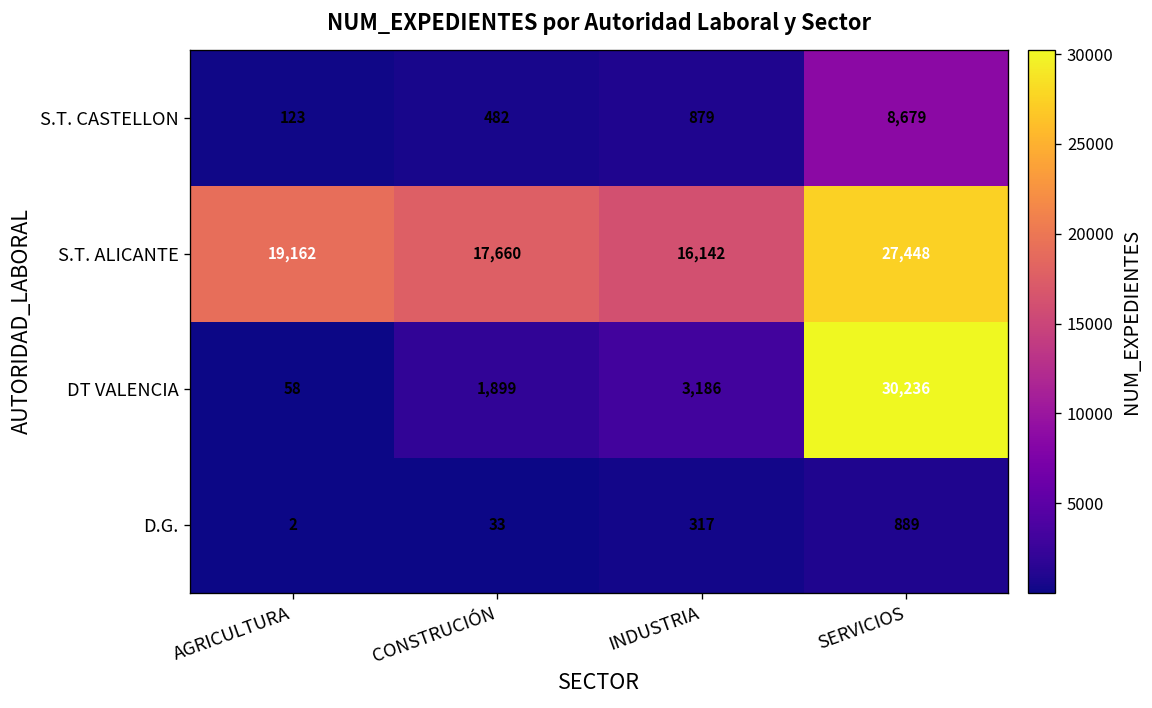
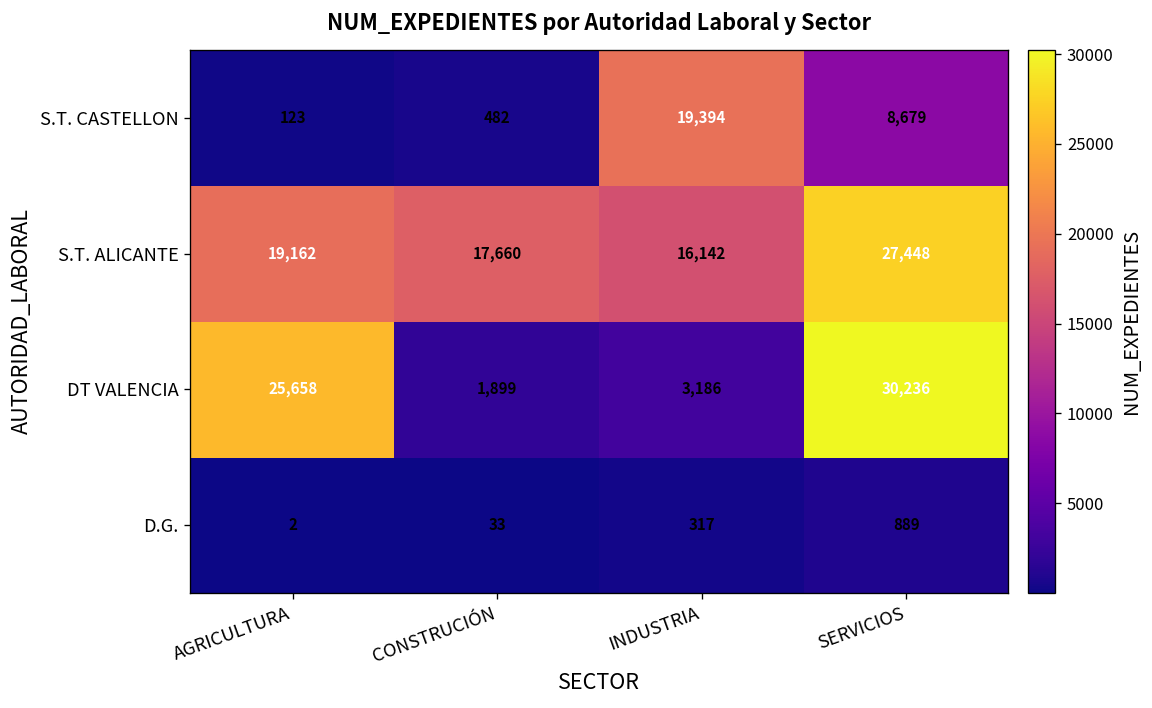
  {
    "S.T. CASTELLON": {
      "AGRICULTURA": "123",
      "CONSTRUCIÓN": "482",
-     "INDUSTRIA": "879",
+     "INDUSTRIA": "19,394",
      "SERVICIOS": "8,679"
    },
    "S.T. ALICANTE": {
      "AGRICULTURA": "19,162",
      "CONSTRUCIÓN": "17,660",
      "INDUSTRIA": "16,142",
      "SERVICIOS": "27,448"
    },
    "DT VALENCIA": {
-     "AGRICULTURA": "58",
+     "AGRICULTURA": "25,658",
      "CONSTRUCIÓN": "1,899",
      "INDUSTRIA": "3,186",
      "SERVICIOS": "30,236"
    },
    "D.G.": {
      "AGRICULTURA": "2",
      "CONSTRUCIÓN": "33",
      "INDUSTRIA": "317",
      "SERVICIOS": "889"
    }
  }
